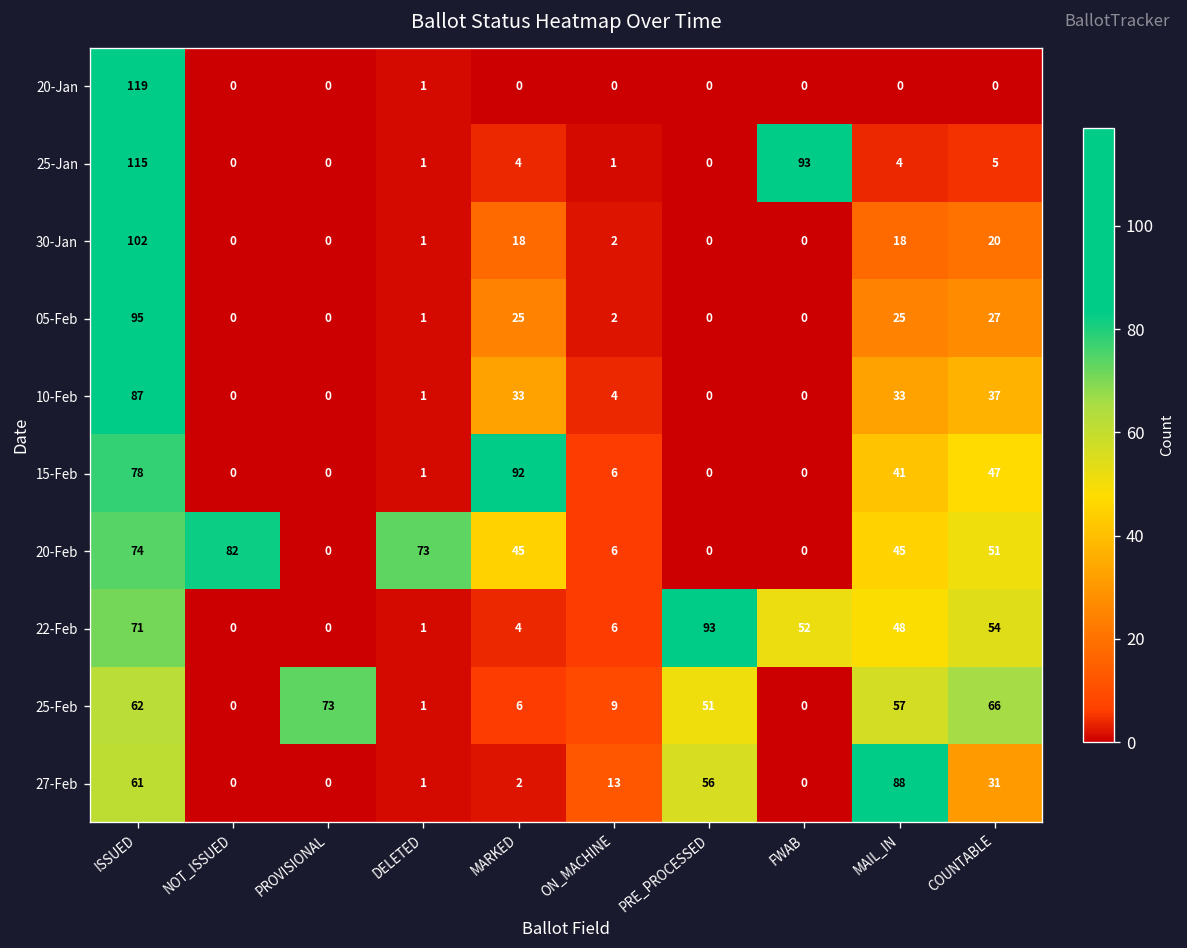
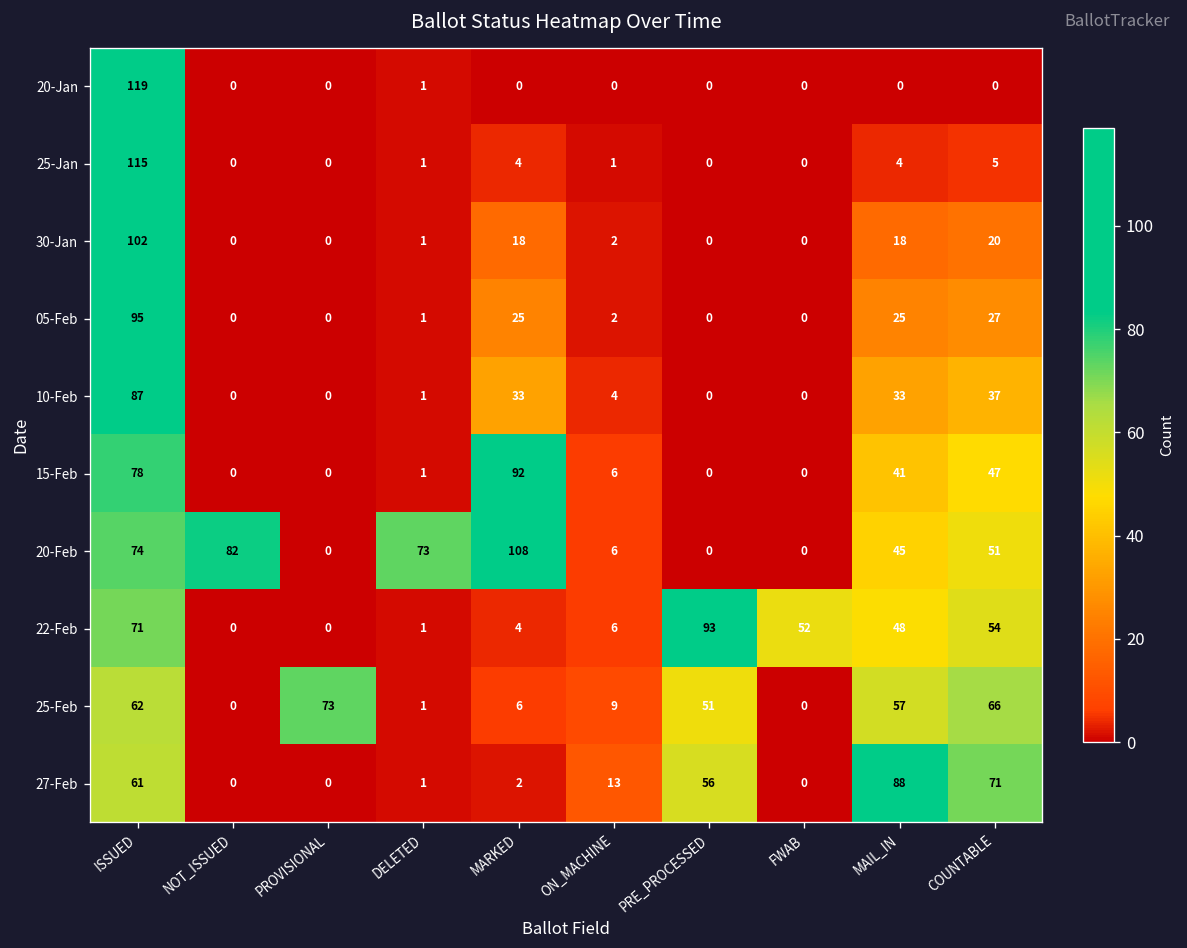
  {
    "20-Jan": {
      "ISSUED": 119,
      "NOT_ISSUED": 0,
      "PROVISIONAL": 0,
      "DELETED": 1,
      "MARKED": 0,
      "ON_MACHINE": 0,
      "PRE_PROCESSED": 0,
      "FWAB": 0,
      "MAIL_IN": 0,
      "COUNTABLE": 0
    },
    "25-Jan": {
      "ISSUED": 115,
      "NOT_ISSUED": 0,
      "PROVISIONAL": 0,
      "DELETED": 1,
      "MARKED": 4,
      "ON_MACHINE": 1,
      "PRE_PROCESSED": 0,
-     "FWAB": 93,
+     "FWAB": 0,
      "MAIL_IN": 4,
      "COUNTABLE": 5
    },
    "30-Jan": {
      "ISSUED": 102,
      "NOT_ISSUED": 0,
      "PROVISIONAL": 0,
      "DELETED": 1,
      "MARKED": 18,
      "ON_MACHINE": 2,
      "PRE_PROCESSED": 0,
      "FWAB": 0,
      "MAIL_IN": 18,
      "COUNTABLE": 20
    },
    "05-Feb": {
      "ISSUED": 95,
      "NOT_ISSUED": 0,
      "PROVISIONAL": 0,
      "DELETED": 1,
      "MARKED": 25,
      "ON_MACHINE": 2,
      "PRE_PROCESSED": 0,
      "FWAB": 0,
      "MAIL_IN": 25,
      "COUNTABLE": 27
    },
    "10-Feb": {
      "ISSUED": 87,
      "NOT_ISSUED": 0,
      "PROVISIONAL": 0,
      "DELETED": 1,
      "MARKED": 33,
      "ON_MACHINE": 4,
      "PRE_PROCESSED": 0,
      "FWAB": 0,
      "MAIL_IN": 33,
      "COUNTABLE": 37
    },
    "15-Feb": {
      "ISSUED": 78,
      "NOT_ISSUED": 0,
      "PROVISIONAL": 0,
      "DELETED": 1,
      "MARKED": 92,
      "ON_MACHINE": 6,
      "PRE_PROCESSED": 0,
      "FWAB": 0,
      "MAIL_IN": 41,
      "COUNTABLE": 47
    },
    "20-Feb": {
      "ISSUED": 74,
      "NOT_ISSUED": 82,
      "PROVISIONAL": 0,
      "DELETED": 73,
-     "MARKED": 45,
+     "MARKED": 108,
      "ON_MACHINE": 6,
      "PRE_PROCESSED": 0,
      "FWAB": 0,
      "MAIL_IN": 45,
      "COUNTABLE": 51
    },
    "22-Feb": {
      "ISSUED": 71,
      "NOT_ISSUED": 0,
      "PROVISIONAL": 0,
      "DELETED": 1,
      "MARKED": 4,
      "ON_MACHINE": 6,
      "PRE_PROCESSED": 93,
      "FWAB": 52,
      "MAIL_IN": 48,
      "COUNTABLE": 54
    },
    "25-Feb": {
      "ISSUED": 62,
      "NOT_ISSUED": 0,
      "PROVISIONAL": 73,
      "DELETED": 1,
      "MARKED": 6,
      "ON_MACHINE": 9,
      "PRE_PROCESSED": 51,
      "FWAB": 0,
      "MAIL_IN": 57,
      "COUNTABLE": 66
    },
    "27-Feb": {
      "ISSUED": 61,
      "NOT_ISSUED": 0,
      "PROVISIONAL": 0,
      "DELETED": 1,
      "MARKED": 2,
      "ON_MACHINE": 13,
      "PRE_PROCESSED": 56,
      "FWAB": 0,
      "MAIL_IN": 88,
-     "COUNTABLE": 31
+     "COUNTABLE": 71
    }
  }
